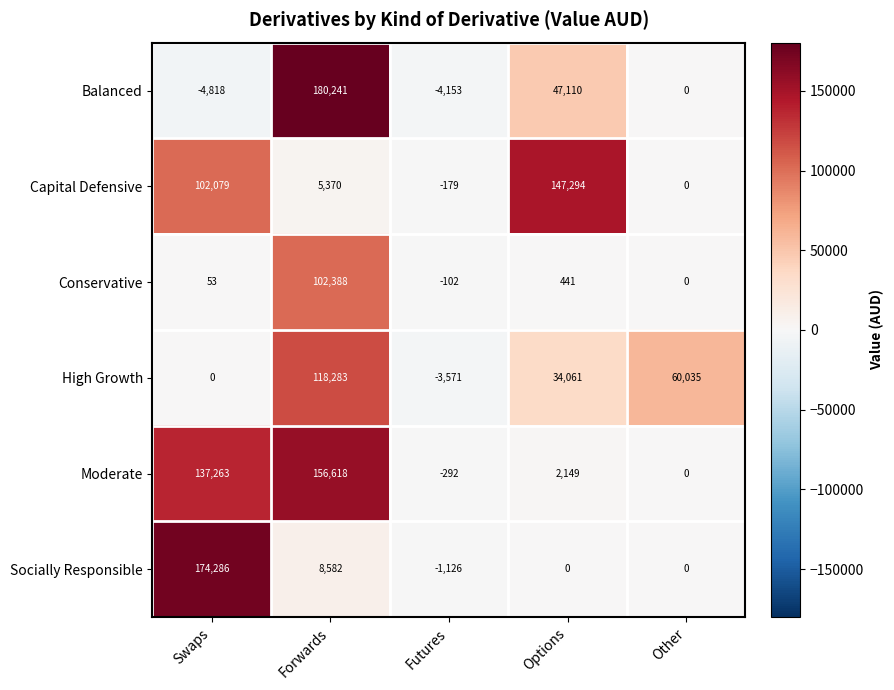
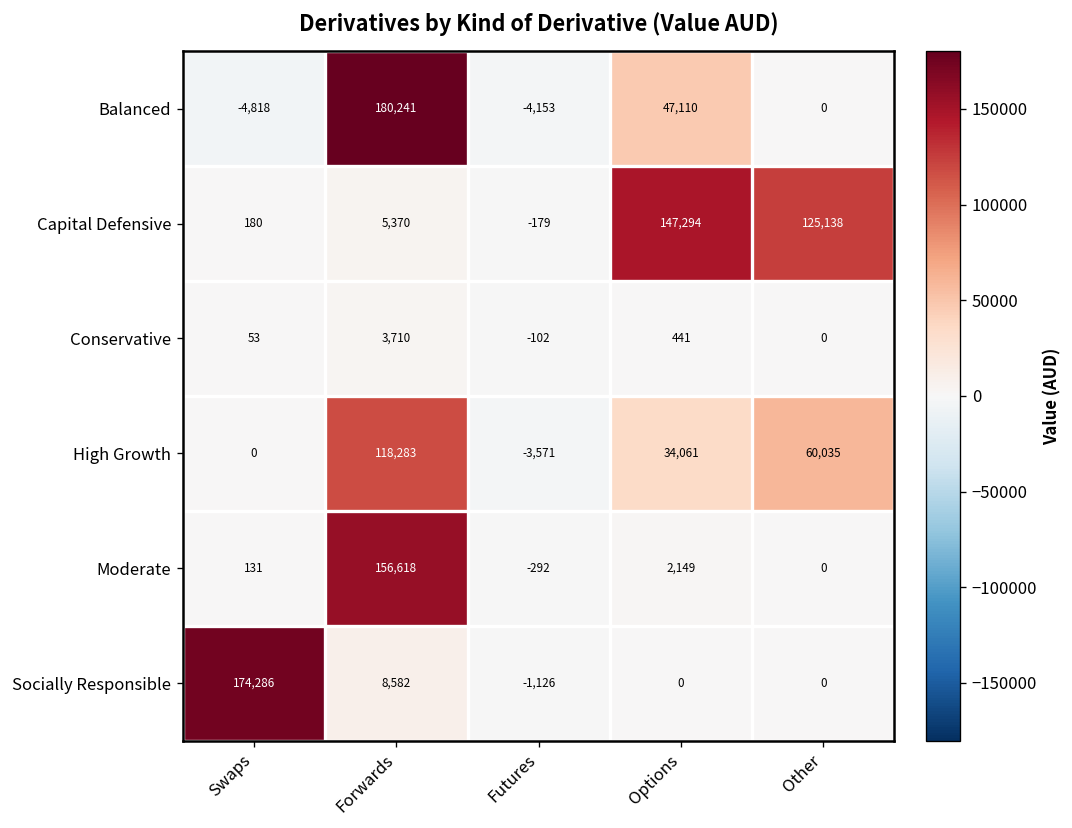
  {
    "Balanced": {
      "Swaps": "-4,818",
      "Forwards": "180,241",
      "Futures": "-4,153",
      "Options": "47,110",
      "Other": "0"
    },
    "Capital Defensive": {
-     "Swaps": "102,079",
+     "Swaps": "180",
      "Forwards": "5,370",
      "Futures": "-179",
      "Options": "147,294",
-     "Other": "0"
+     "Other": "125,138"
    },
    "Conservative": {
      "Swaps": "53",
-     "Forwards": "102,388",
+     "Forwards": "3,710",
      "Futures": "-102",
      "Options": "441",
      "Other": "0"
    },
    "High Growth": {
      "Swaps": "0",
      "Forwards": "118,283",
      "Futures": "-3,571",
      "Options": "34,061",
      "Other": "60,035"
    },
    "Moderate": {
-     "Swaps": "137,263",
+     "Swaps": "131",
      "Forwards": "156,618",
      "Futures": "-292",
      "Options": "2,149",
      "Other": "0"
    },
    "Socially Responsible": {
      "Swaps": "174,286",
      "Forwards": "8,582",
      "Futures": "-1,126",
      "Options": "0",
      "Other": "0"
    }
  }
